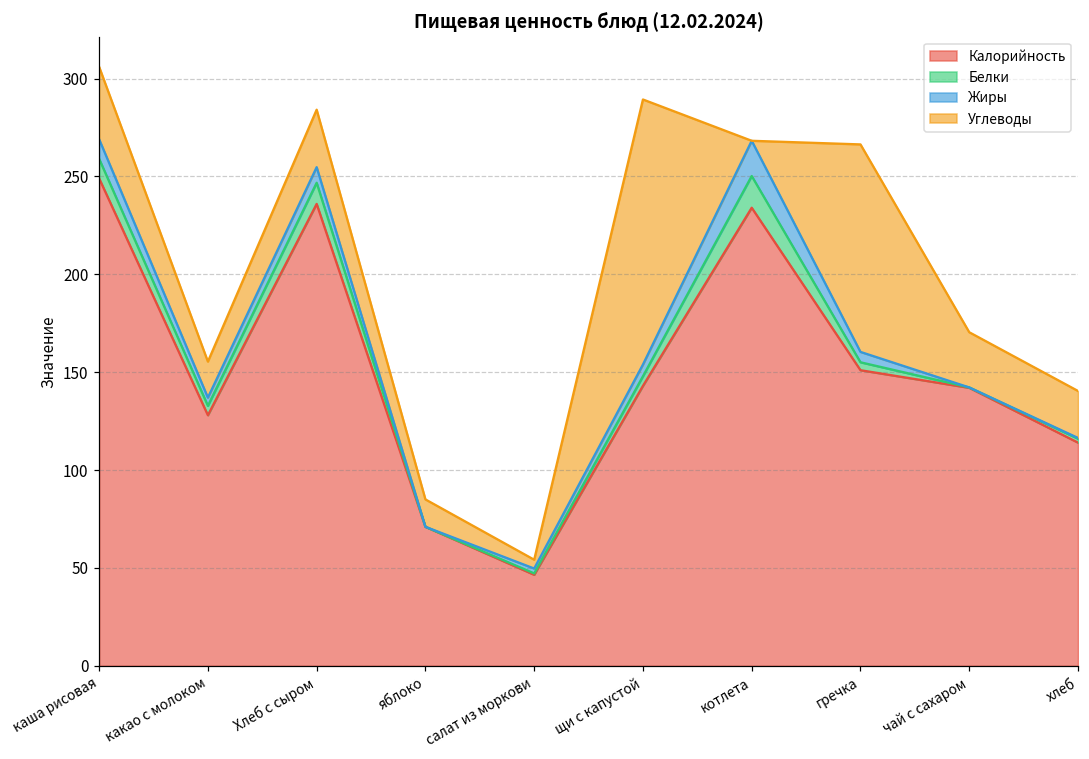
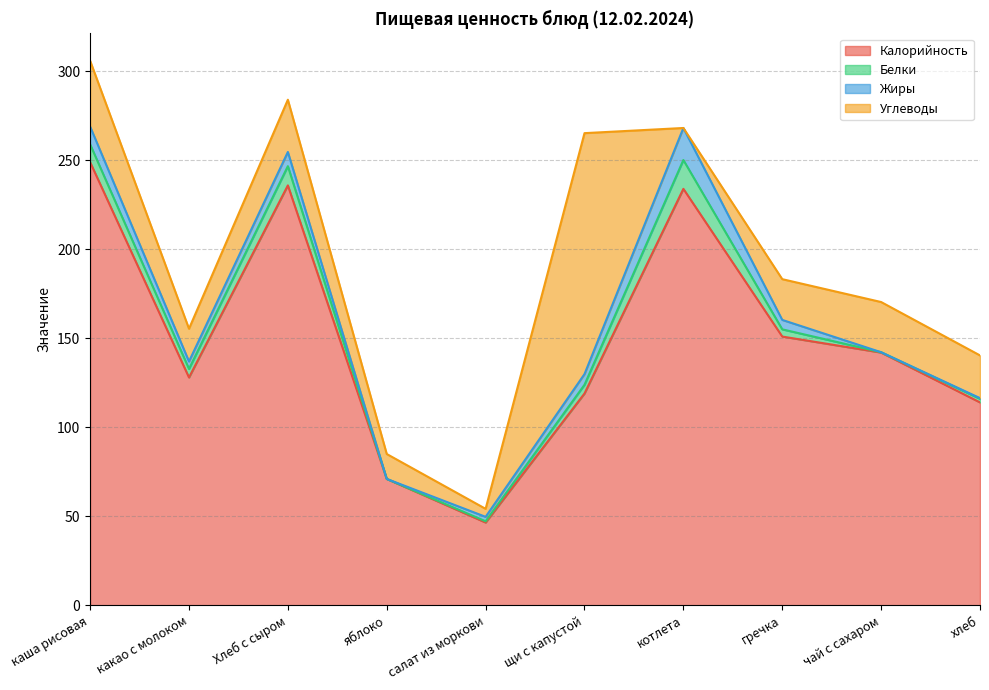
  {
    "Калорийность": {
      "каша рисовая": 249,
      "какао с молоком": 128,
      "Хлеб с сыром": 236,
-     "щи с капустой": 143,
+     "щи с капустой": 119,
      "котлета": 234,
      "гречка": 151,
      "хлеб": 114
    },
    "Белки": {
      "каша рисовая": 10,
      "какао с молоком": 5,
      "Хлеб с сыром": 11,
      "щи с капустой": 5,
      "котлета": 16,
      "гречка": 4
    },
    "Жиры": {
      "каша рисовая": 10,
      "какао с молоком": 4,
      "Хлеб с сыром": 8,
      "салат из моркови": 2,
      "щи с капустой": 6,
      "гречка": 5
    },
    "Углеводы": {
      "каша рисовая": 37,
      "какао с молоком": 18,
      "Хлеб с сыром": 29,
      "яблоко": 14,
      "салат из моркови": 5,
      "щи с капустой": 135,
-     "гречка": 106,
+     "гречка": 23,
      "чай с сахаром": 28,
      "хлеб": 24
    }
  }
